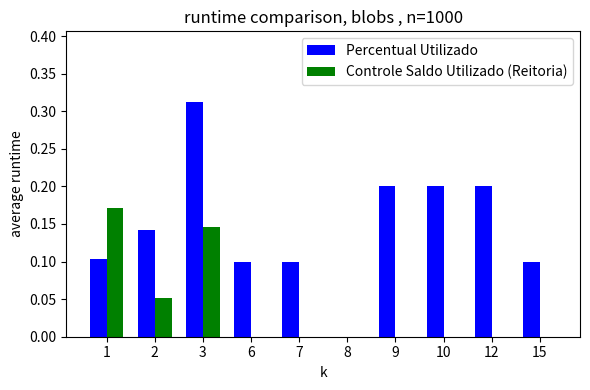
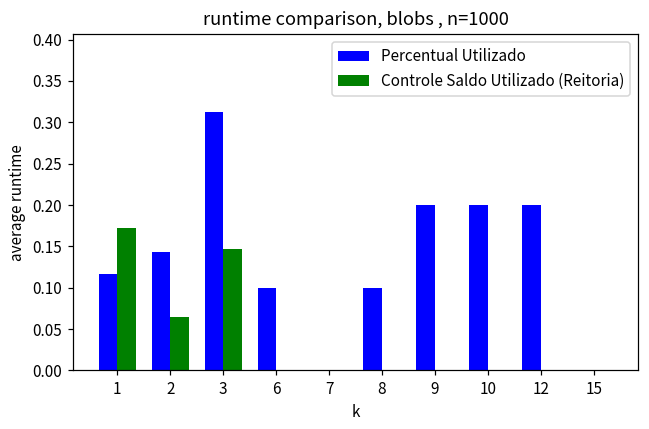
  {
    "Percentual Utilizado": {
-     "1": 0.10,
+     "1": 0.12,
      "2": 0.14,
      "3": 0.31,
      "6": 0.10,
-     "7": 0.1,
-     "8": 0.0,
+     "7": 0.0,
+     "8": 0.1,
      "9": 0.20,
      "10": 0.20,
      "12": 0.20,
-     "15": 0.1
+     "15": 0.0
    },
    "Controle Saldo Utilizado (Reitoria)": {
      "1": 0.17,
-     "2": 0.05,
+     "2": 0.06,
      "3": 0.15,
      "6": 0.00,
      "7": 0.00,
      "8": 0.00,
      "9": 0.00,
      "10": 0.00,
      "12": 0.00,
      "15": 0.00
    }
  }
